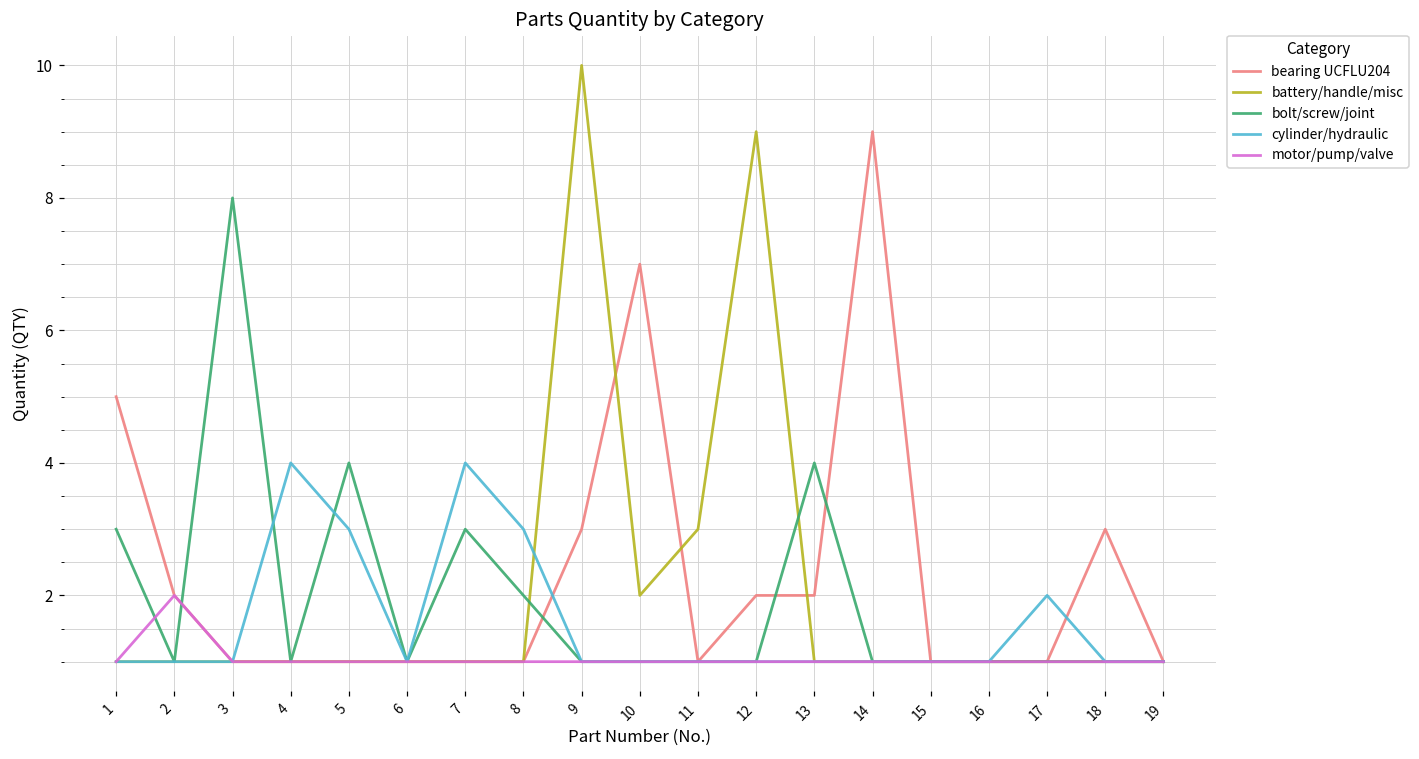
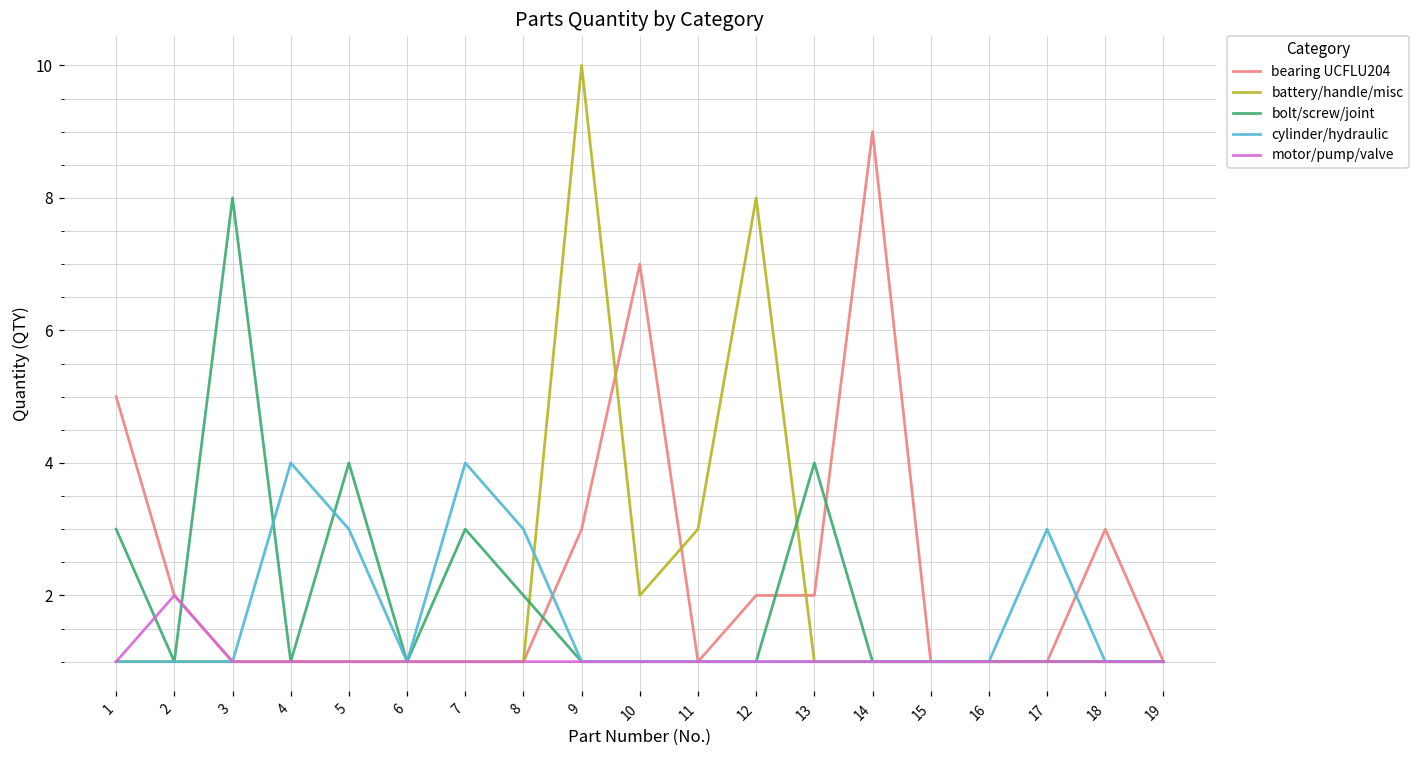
  {
    "bearing UCFLU204": {
      "1": 5,
      "9": 3,
      "10": 7,
      "12": 2,
      "13": 2,
      "14": 9,
      "18": 3
    },
    "battery/handle/misc": {
      "9": 10,
      "10": 2,
      "11": 3,
-     "12": 9
+     "12": 8
    },
    "bolt/screw/joint": {
      "1": 3,
      "3": 8,
      "5": 4,
      "7": 3,
      "8": 2,
      "13": 4
    },
    "cylinder/hydraulic": {
      "4": 4,
      "5": 3,
      "7": 4,
      "8": 3,
-     "17": 2
+     "17": 3
    }
  }
